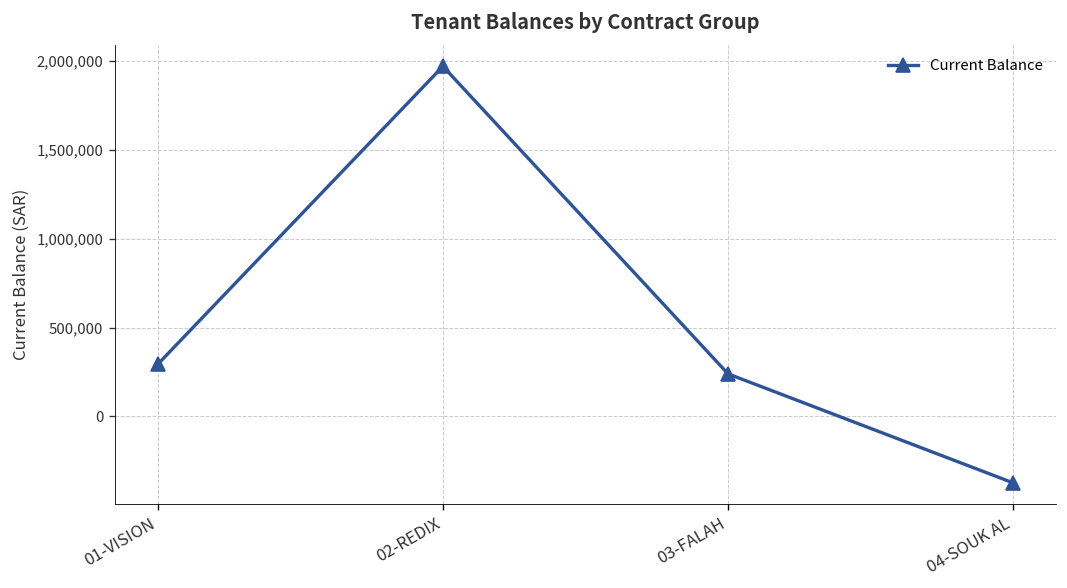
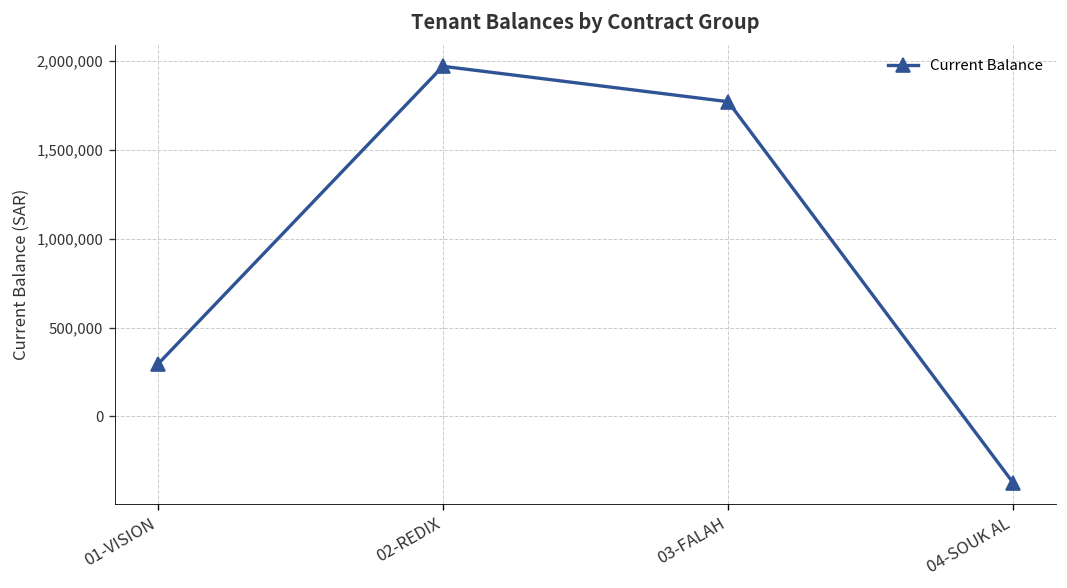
  {
    "01-VISION": "290,000",
    "02-REDIX": "1,970,000",
-   "03-FALAH": "240,000",
+   "03-FALAH": "1,770,000",
    "04-SOUK AL": "-370,000"
  }
